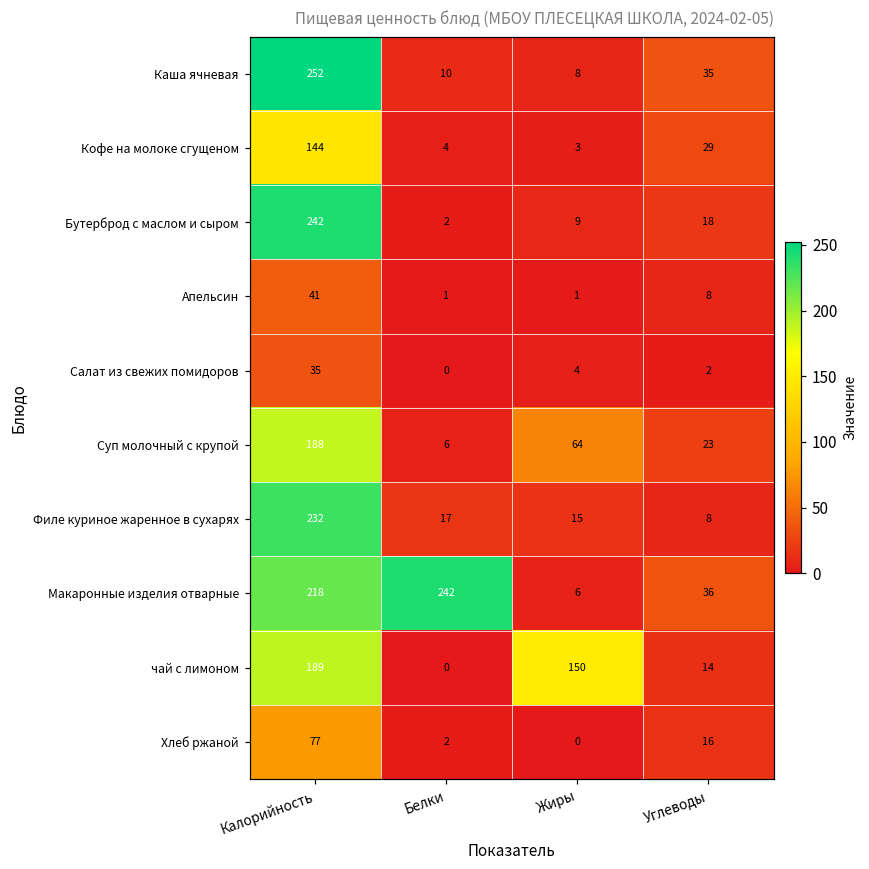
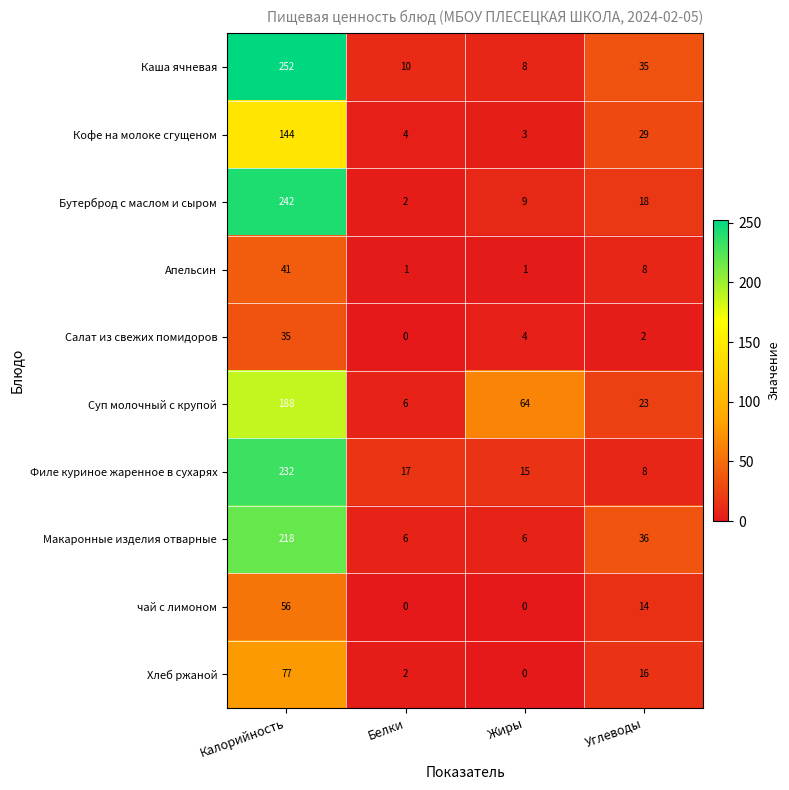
  {
    "Каша ячневая": {
      "Калорийность": 252,
      "Белки": 10,
      "Жиры": 8,
      "Углеводы": 35
    },
    "Кофе на молоке сгущеном": {
      "Калорийность": 144,
      "Белки": 4,
      "Жиры": 3,
      "Углеводы": 29
    },
    "Бутерброд с маслом и сыром": {
      "Калорийность": 242,
      "Белки": 2,
      "Жиры": 9,
      "Углеводы": 18
    },
    "Апельсин": {
      "Калорийность": 41,
      "Белки": 1,
      "Жиры": 1,
      "Углеводы": 8
    },
    "Салат из свежих помидоров": {
      "Калорийность": 35,
      "Белки": 0,
      "Жиры": 4,
      "Углеводы": 2
    },
    "Суп молочный с крупой": {
      "Калорийность": 188,
      "Белки": 6,
      "Жиры": 64,
      "Углеводы": 23
    },
    "Филе куриное жаренное в сухарях": {
      "Калорийность": 232,
      "Белки": 17,
      "Жиры": 15,
      "Углеводы": 8
    },
    "Макаронные изделия отварные": {
      "Калорийность": 218,
-     "Белки": 242,
+     "Белки": 6,
      "Жиры": 6,
      "Углеводы": 36
    },
    "чай с лимоном": {
-     "Калорийность": 189,
+     "Калорийность": 56,
      "Белки": 0,
-     "Жиры": 150,
+     "Жиры": 0,
      "Углеводы": 14
    },
    "Хлеб ржаной": {
      "Калорийность": 77,
      "Белки": 2,
      "Жиры": 0,
      "Углеводы": 16
    }
  }
